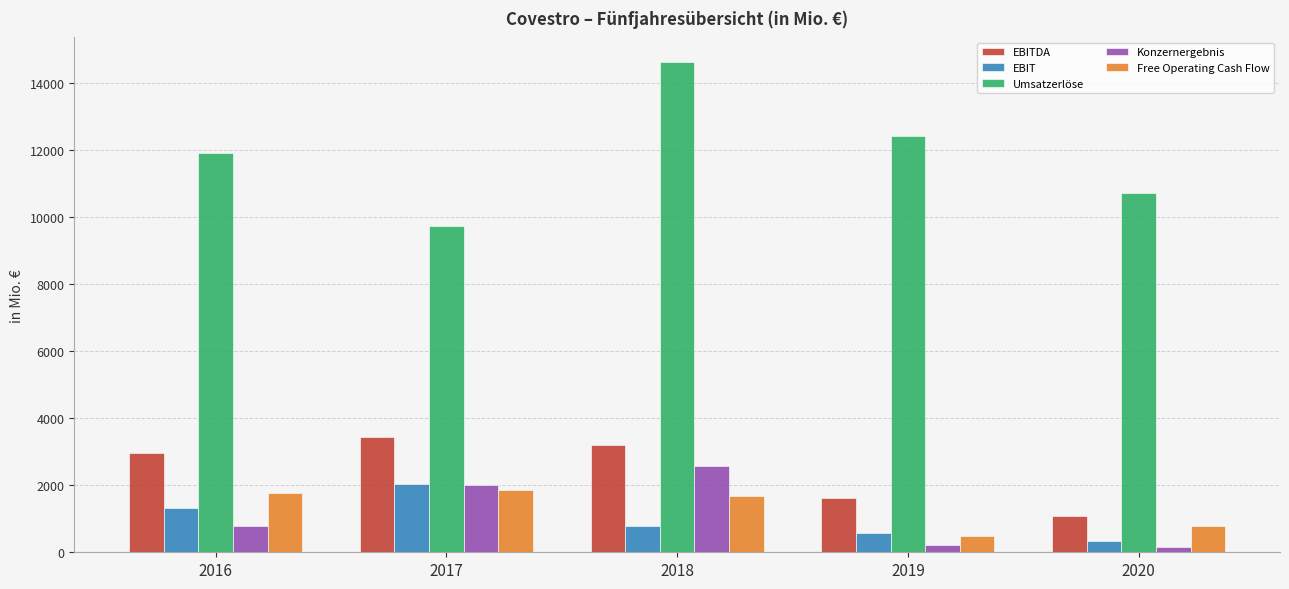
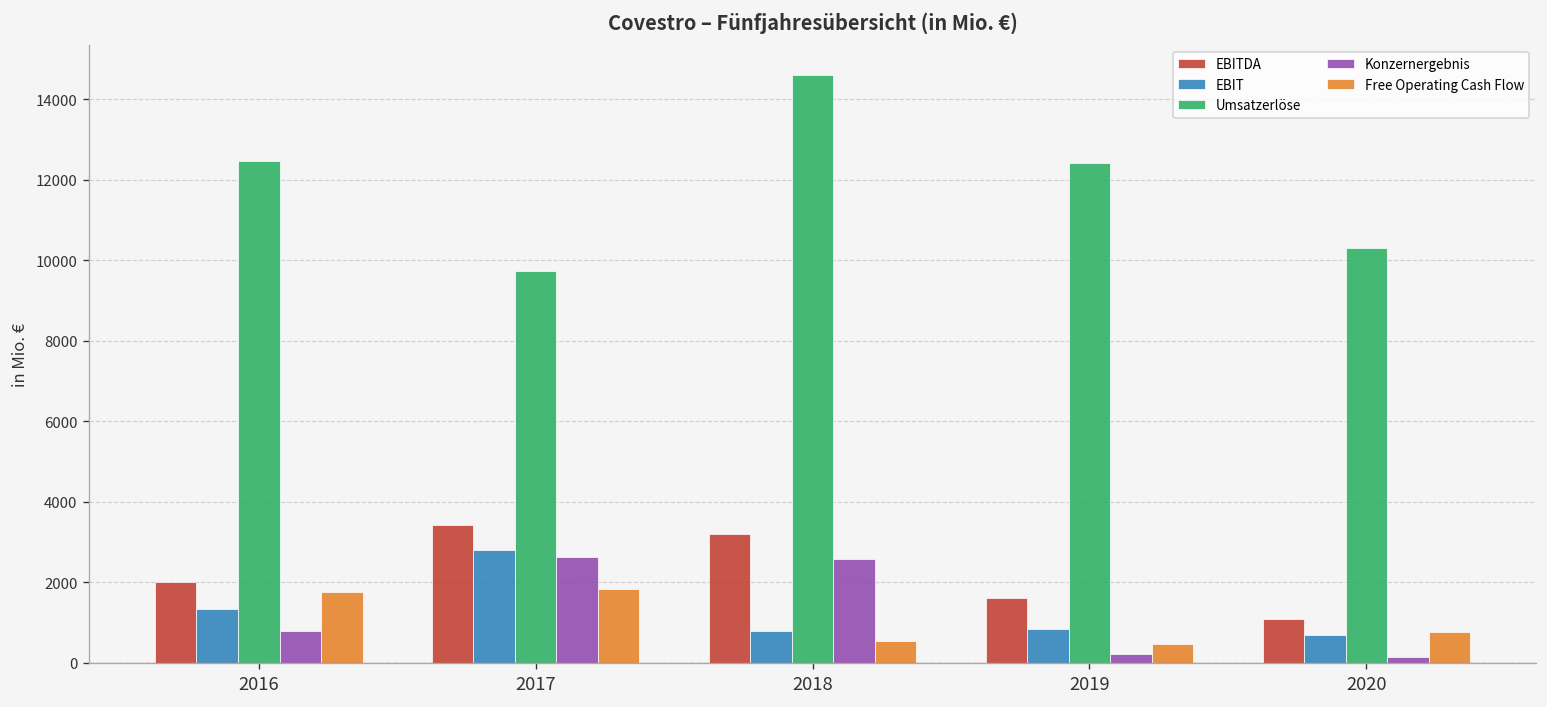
  {
    "EBITDA": {
-     "2016": 3000,
+     "2016": 2000,
      "2017": 3400,
      "2018": 3200,
      "2019": 1600,
      "2020": 1100
    },
    "EBIT": {
      "2016": 1300,
-     "2017": 2000,
+     "2017": 2800,
      "2018": 800,
-     "2019": 600,
-     "2020": 300
+     "2019": 900,
+     "2020": 700
    },
    "Umsatzerlöse": {
-     "2016": 11900,
+     "2016": 12500,
      "2017": 9700,
      "2018": 14600,
      "2019": 12400,
-     "2020": 10700
+     "2020": 10300
    },
    "Konzernergebnis": {
      "2016": 800,
-     "2017": 2000,
+     "2017": 2600,
      "2018": 2600,
      "2019": 200,
      "2020": 100
    },
    "Free Operating Cash Flow": {
      "2016": 1800,
      "2017": 1800,
-     "2018": 1700,
+     "2018": 500,
      "2019": 500,
      "2020": 800
    }
  }
